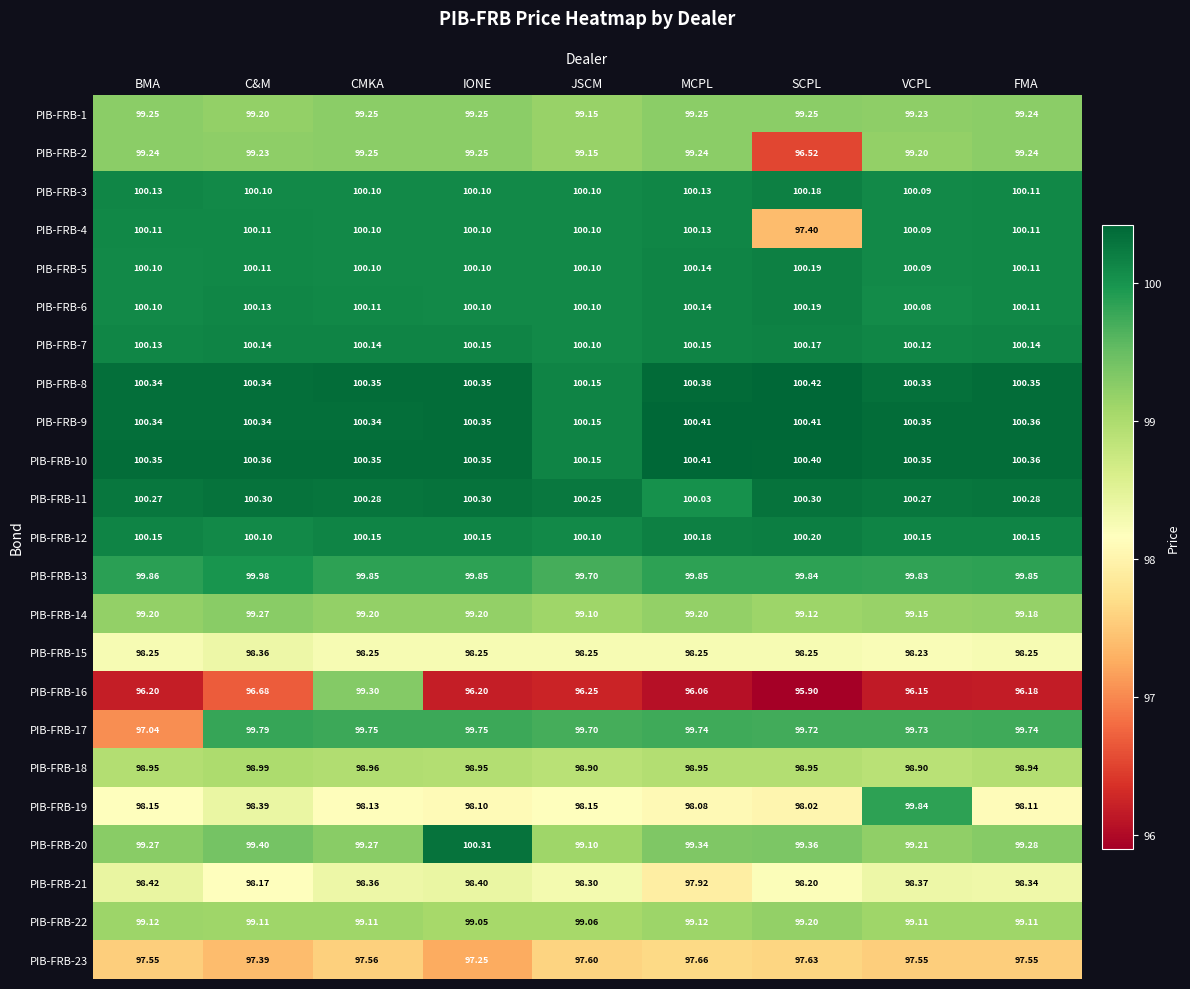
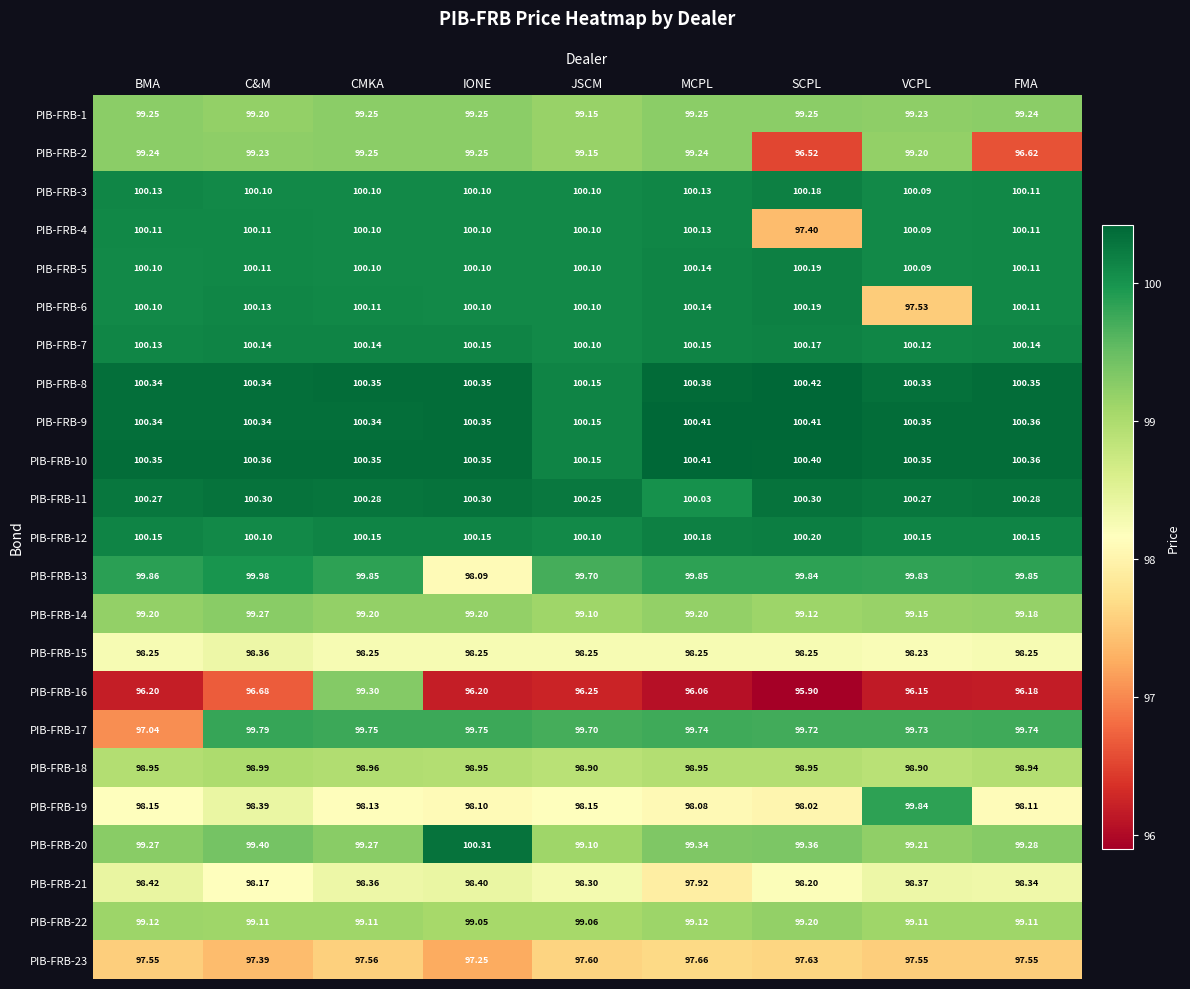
  {
    "PIB-FRB-2": {
      "BMA": 99.24,
      "C&M": 99.23,
      "CMKA": 99.25,
      "IONE": 99.25,
      "JSCM": 99.15,
      "MCPL": 99.24,
      "SCPL": 96.52,
      "VCPL": 99.20,
-     "FMA": 99.24
+     "FMA": 96.62
    },
    "PIB-FRB-6": {
      "BMA": 100.10,
      "C&M": 100.13,
      "CMKA": 100.11,
      "IONE": 100.10,
      "JSCM": 100.10,
      "MCPL": 100.14,
      "SCPL": 100.19,
-     "VCPL": 100.08,
+     "VCPL": 97.53,
      "FMA": 100.11
    },
    "PIB-FRB-13": {
      "BMA": 99.86,
      "C&M": 99.98,
      "CMKA": 99.85,
-     "IONE": 99.85,
+     "IONE": 98.09,
      "JSCM": 99.70,
      "MCPL": 99.85,
      "SCPL": 99.84,
      "VCPL": 99.83,
      "FMA": 99.85
    }
  }
